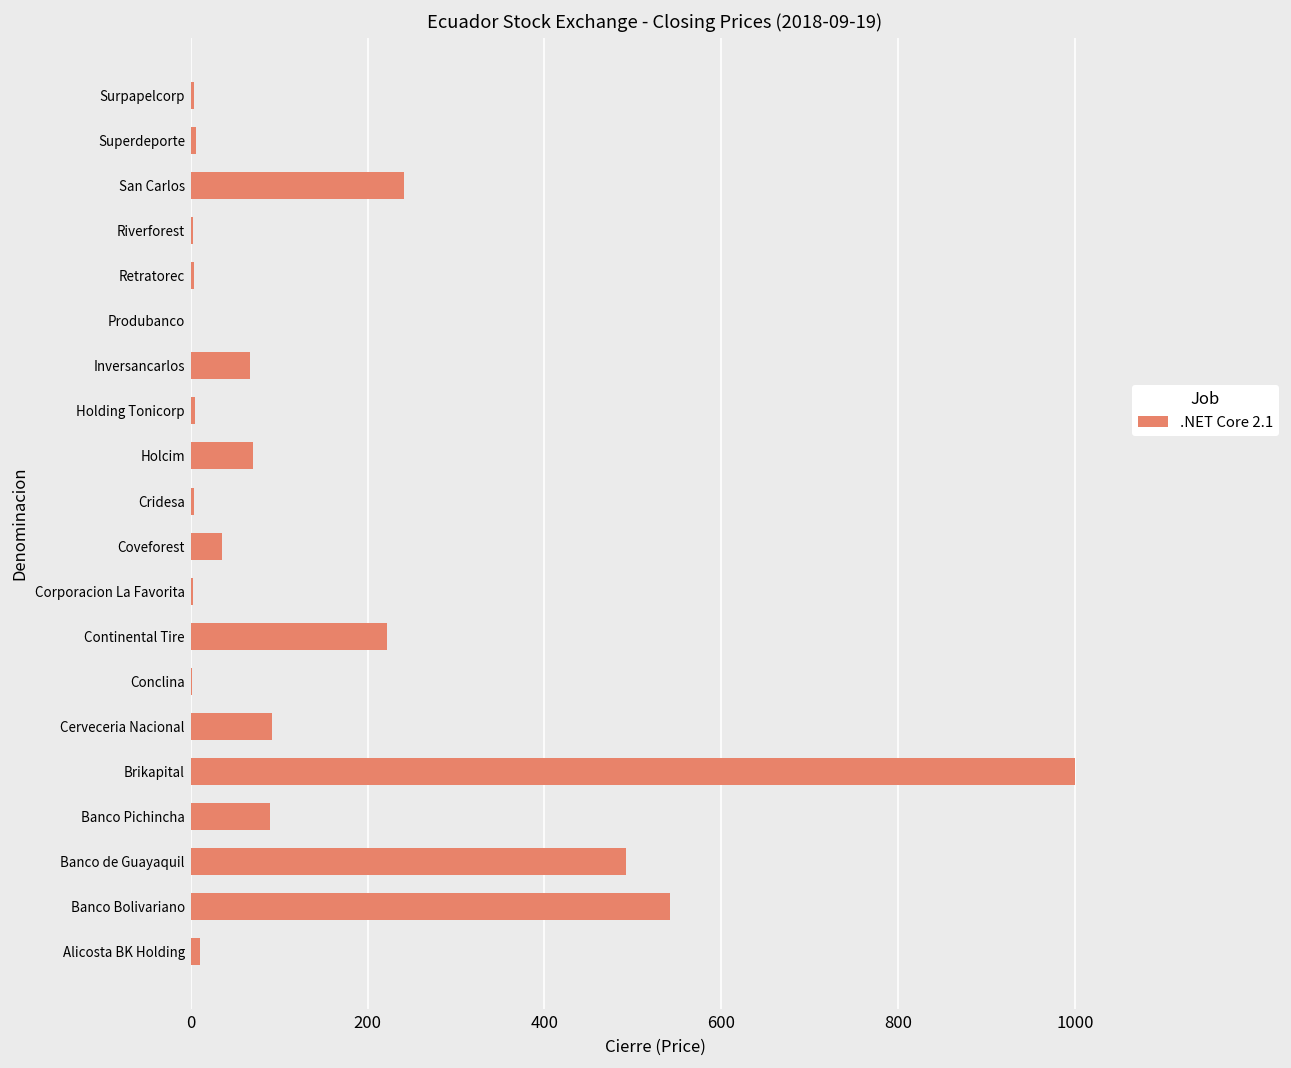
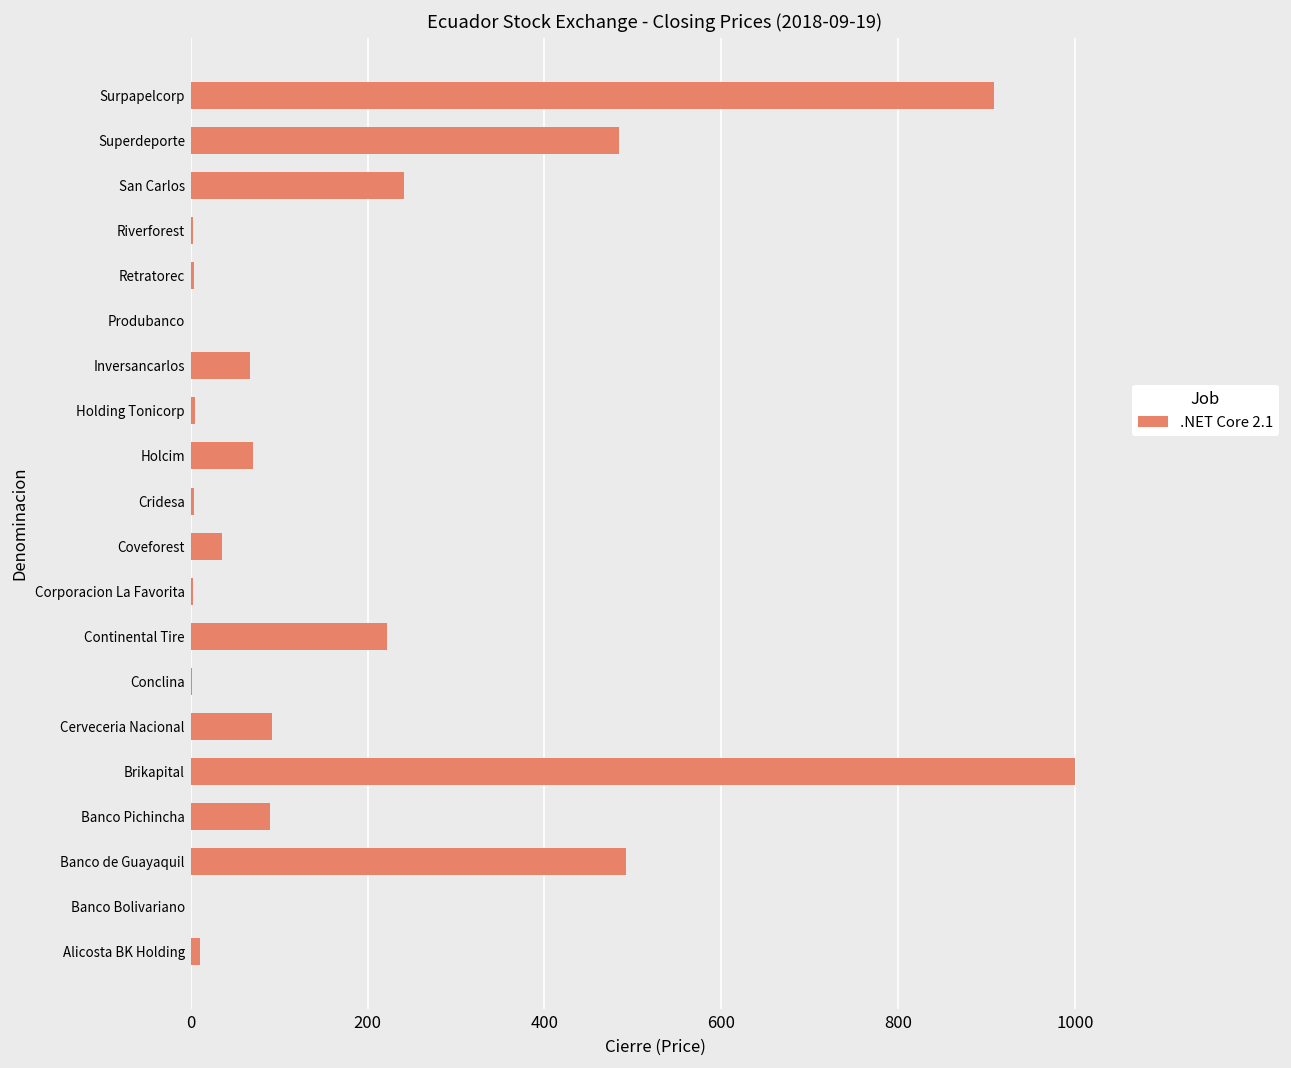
  {
-   "Surpapelcorp": 0,
-   "Superdeporte": 10,
+   "Surpapelcorp": 910,
+   "Superdeporte": 480,
    "San Carlos": 240,
    "Retratorec": 0,
    "Inversancarlos": 70,
    "Holding Tonicorp": 0,
    "Holcim": 70,
    "Coveforest": 40,
    "Continental Tire": 220,
    "Cerveceria Nacional": 90,
    "Brikapital": 1000,
    "Banco Pichincha": 90,
    "Banco de Guayaquil": 490,
-   "Banco Bolivariano": 540,
+   "Banco Bolivariano": 0,
    "Alicosta BK Holding": 10
  }
